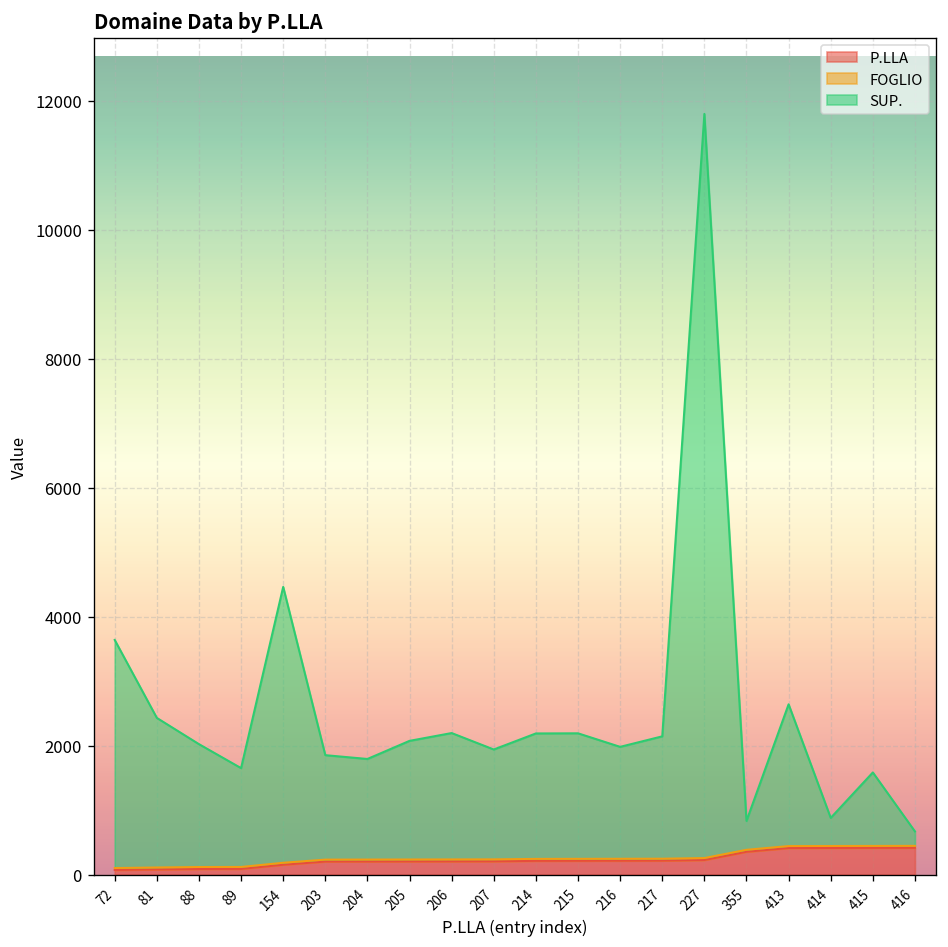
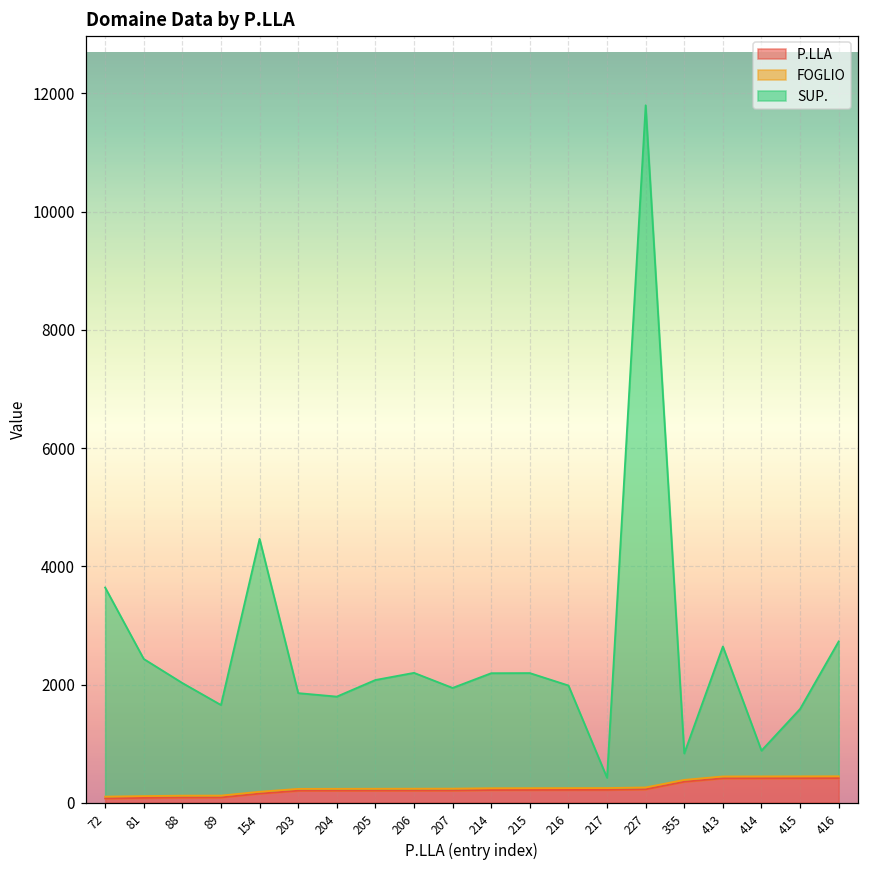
  {
    "SUP.": {
      "72": 3500,
      "81": 2300,
      "88": 1900,
      "89": 1500,
      "154": 4300,
      "203": 1600,
      "204": 1600,
      "205": 1800,
      "206": 2000,
      "207": 1700,
      "214": 1900,
      "215": 1900,
      "216": 1700,
-     "217": 1900,
+     "217": 200,
      "227": 11500,
      "355": 400,
      "413": 2200,
      "414": 400,
      "415": 1100,
-     "416": 200
+     "416": 2300
    }
  }
